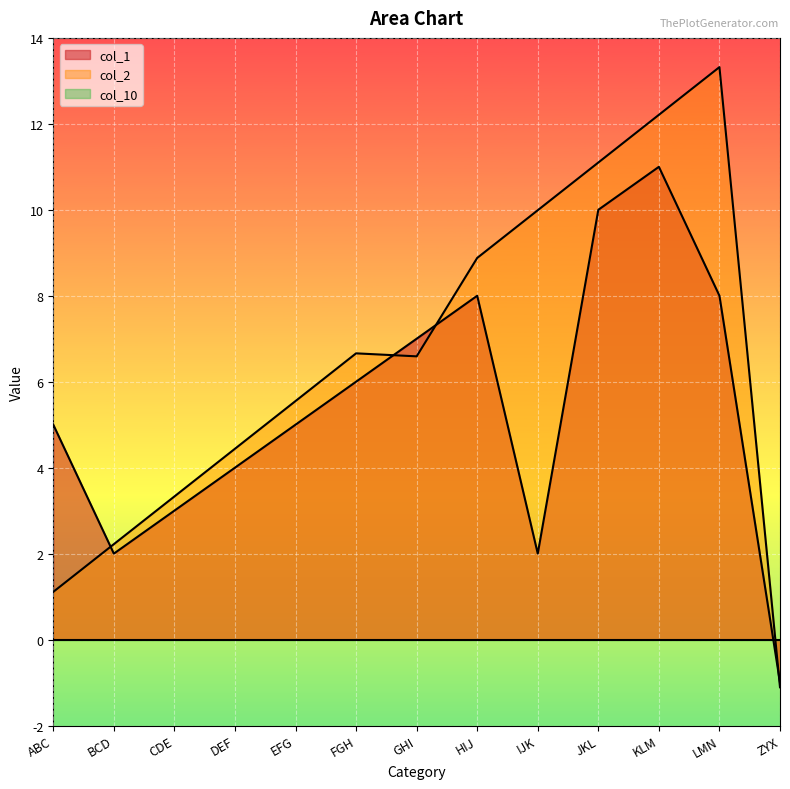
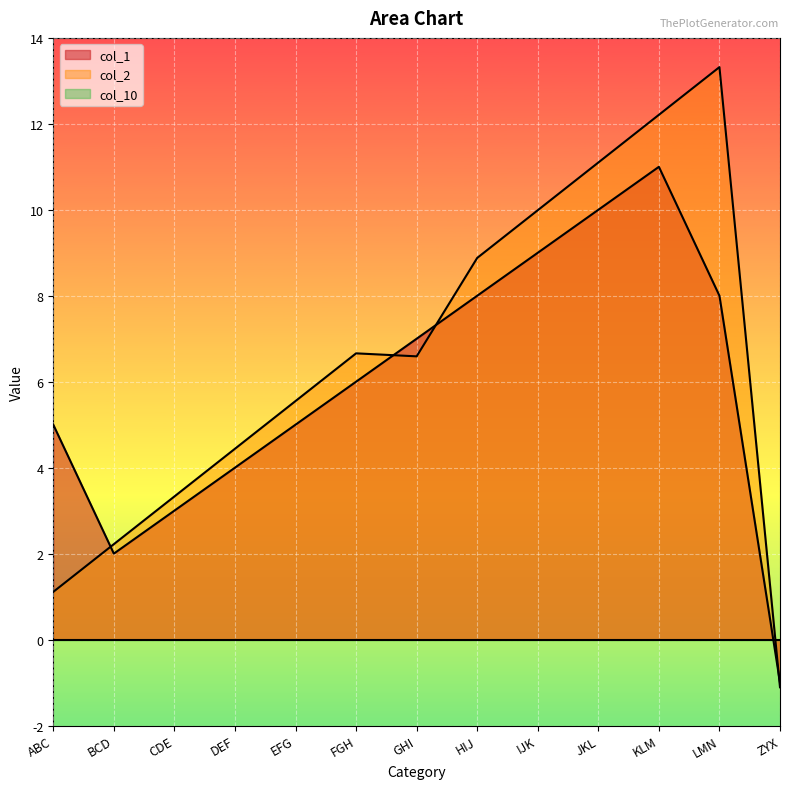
  {
    "col_1": {
-     "IJK": 2
+     "IJK": 9
    },
    "col_10": {
      "ABC": 0,
      "BCD": 0,
      "CDE": 0,
      "DEF": 0,
      "EFG": 0,
      "FGH": 0,
      "GHI": 0,
      "HIJ": 0,
      "IJK": 0,
      "JKL": 0,
      "KLM": 0,
      "LMN": 0
    }
  }
